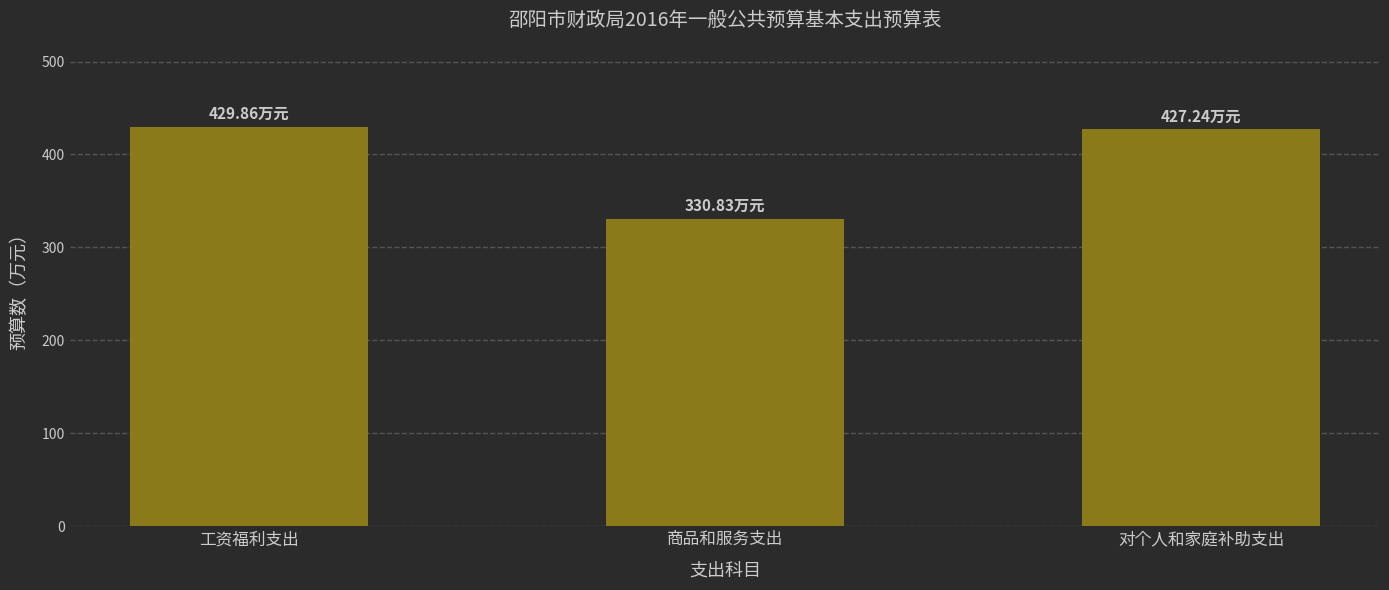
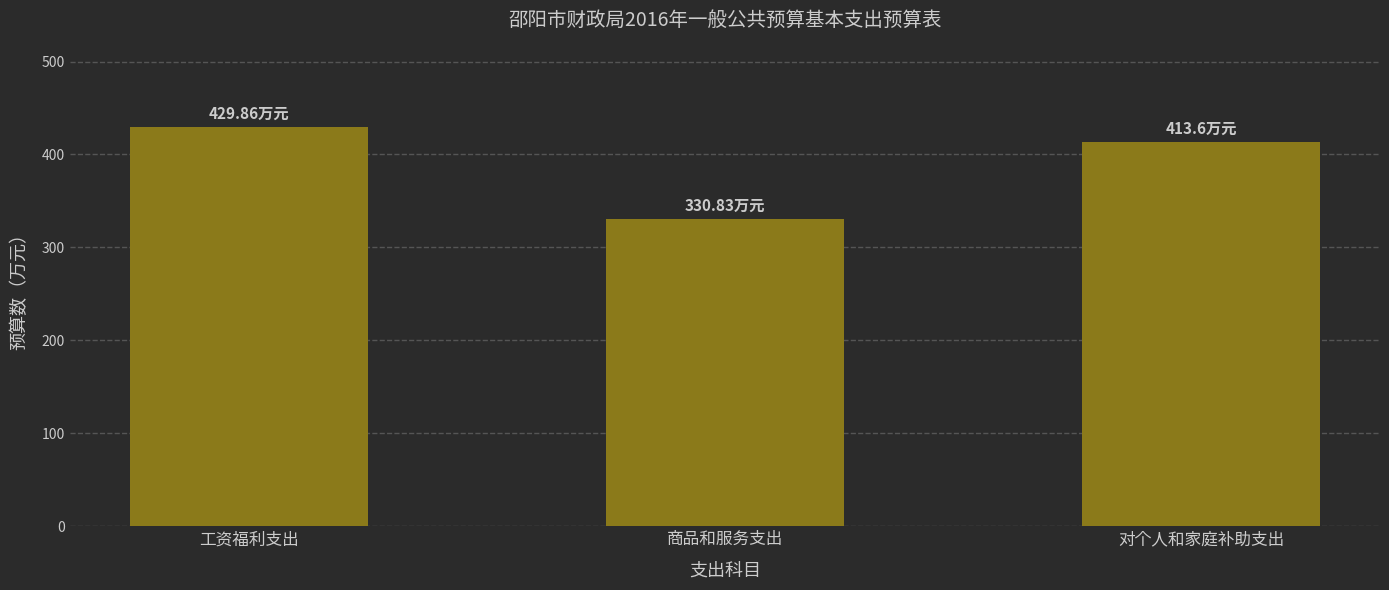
  {
    "工资福利支出": 429.86,
    "商品和服务支出": 330.83,
-   "对个人和家庭补助支出": 427.24
+   "对个人和家庭补助支出": 413.6
  }
